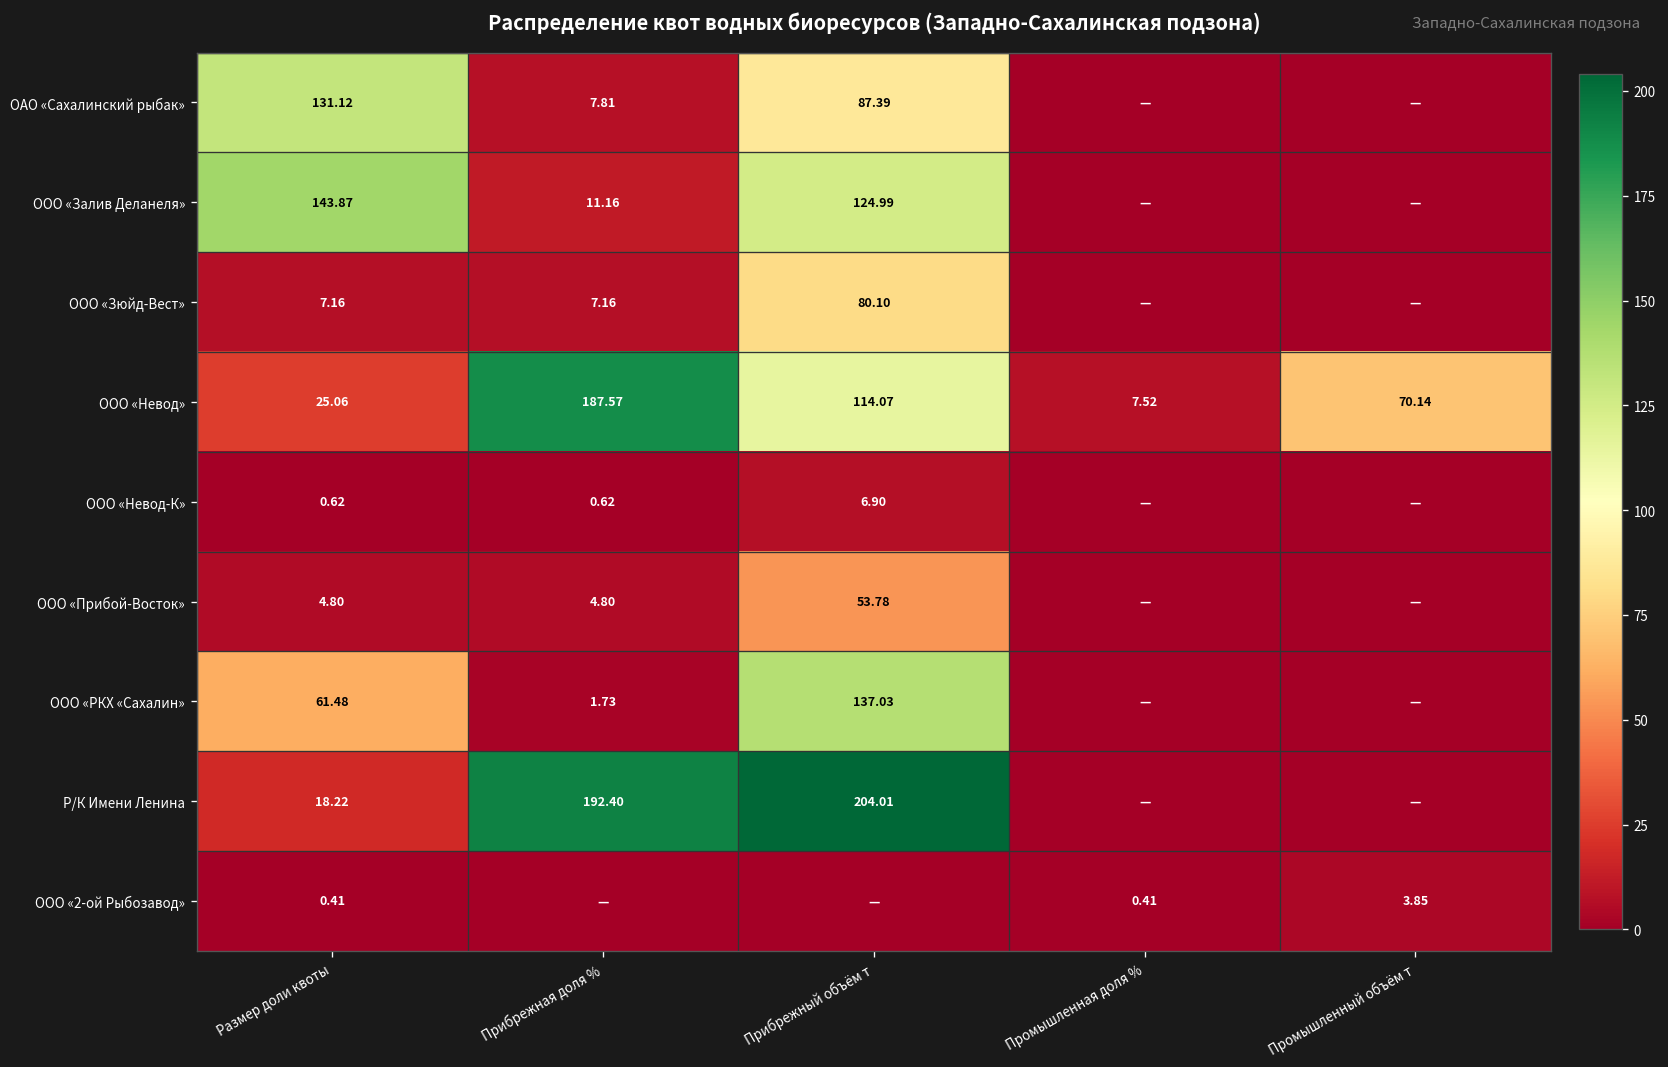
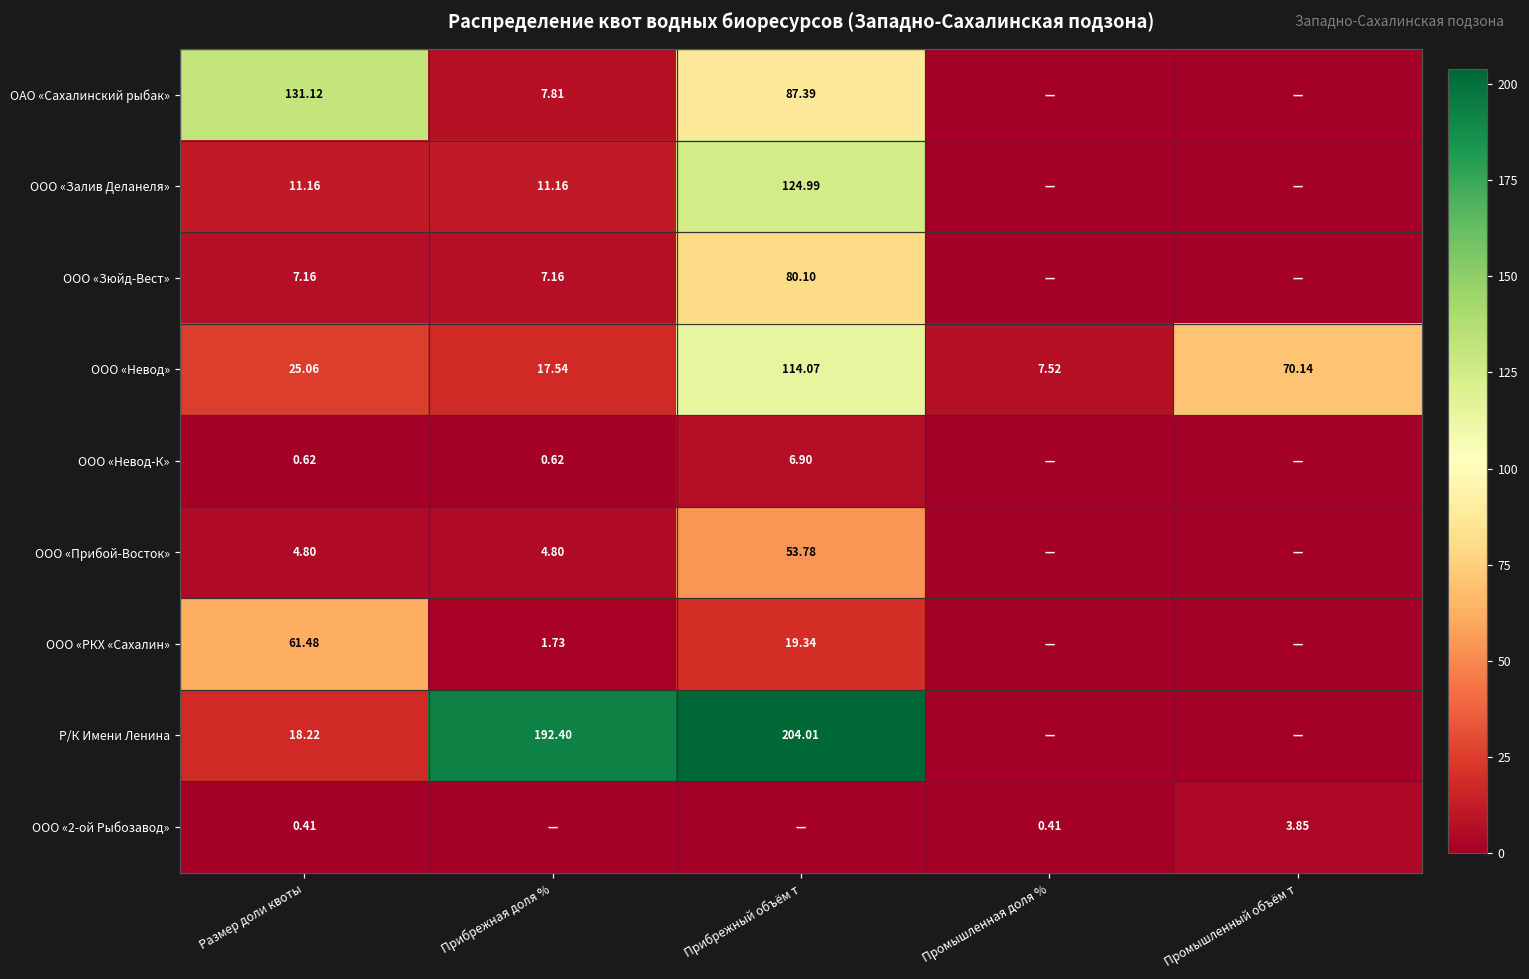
  {
    "ОАО «Сахалинский рыбак»": {
      "Размер доли квоты": 131.12,
      "Прибрежная доля %": 7.81,
      "Прибрежный объём т": 87.39
    },
    "ООО «Залив Деланеля»": {
-     "Размер доли квоты": 143.87,
+     "Размер доли квоты": 11.16,
      "Прибрежная доля %": 11.16,
      "Прибрежный объём т": 124.99
    },
    "ООО «Зюйд-Вест»": {
      "Размер доли квоты": 7.16,
      "Прибрежная доля %": 7.16,
      "Прибрежный объём т": 80.10
    },
    "ООО «Невод»": {
      "Размер доли квоты": 25.06,
-     "Прибрежная доля %": 187.57,
+     "Прибрежная доля %": 17.54,
      "Прибрежный объём т": 114.07,
      "Промышленная доля %": 7.52,
      "Промышленный объём т": 70.14
    },
    "ООО «Невод-К»": {
      "Размер доли квоты": 0.62,
      "Прибрежная доля %": 0.62,
      "Прибрежный объём т": 6.90
    },
    "ООО «Прибой-Восток»": {
      "Размер доли квоты": 4.80,
      "Прибрежная доля %": 4.80,
      "Прибрежный объём т": 53.78
    },
    "ООО «РКХ «Сахалин»": {
      "Размер доли квоты": 61.48,
      "Прибрежная доля %": 1.73,
-     "Прибрежный объём т": 137.03
+     "Прибрежный объём т": 19.34
    },
    "Р/К Имени Ленина": {
      "Размер доли квоты": 18.22,
      "Прибрежная доля %": 192.40,
      "Прибрежный объём т": 204.01
    },
    "ООО «2-ой Рыбозавод»": {
      "Размер доли квоты": 0.41,
      "Промышленная доля %": 0.41,
      "Промышленный объём т": 3.85
    }
  }
